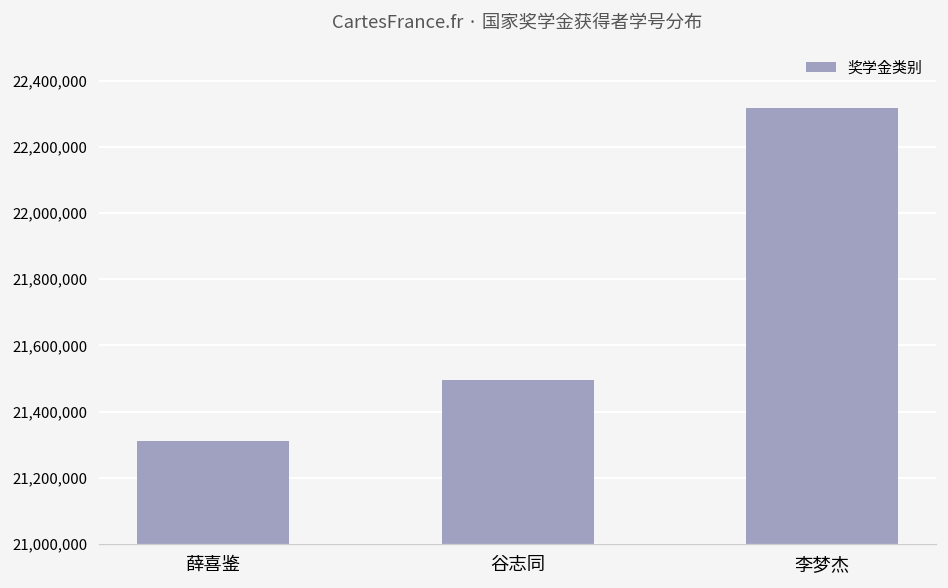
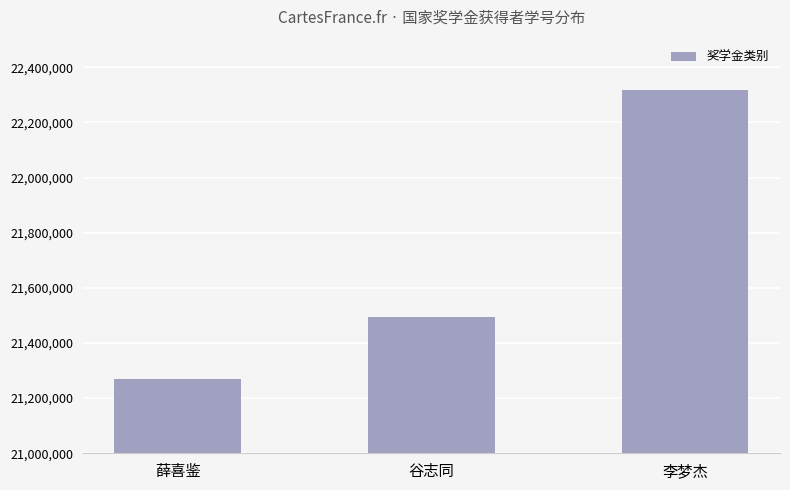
  {
-   "薛喜鉴": "21,310,000",
+   "薛喜鉴": "21,270,000",
    "谷志同": "21,490,000",
    "李梦杰": "22,320,000"
  }
